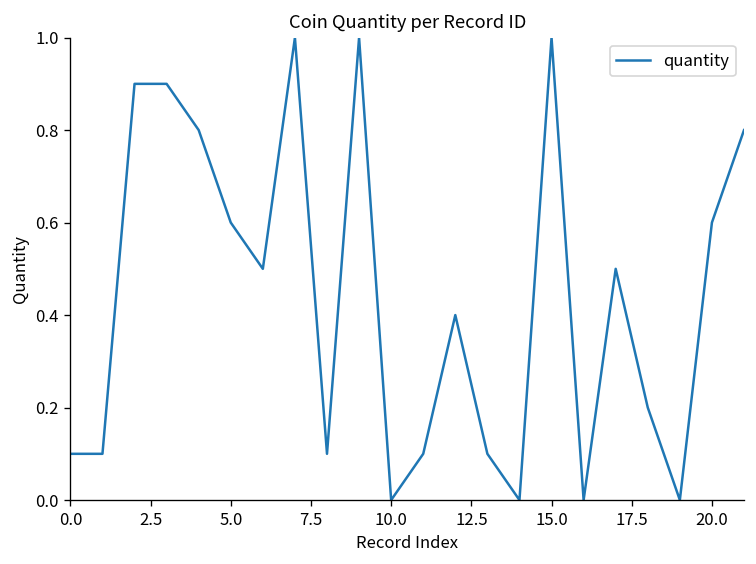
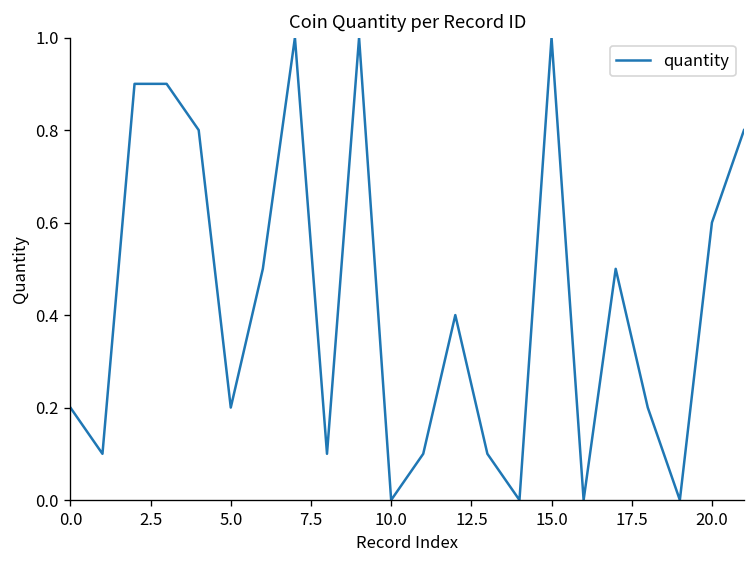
  {
-   "0.0": 0.10,
-   "5.0": 0.60,
+   "0.0": 0.20,
+   "5.0": 0.20,
    "10.0": 0.00,
    "15.0": 1.00,
    "20.0": 0.60
  }
